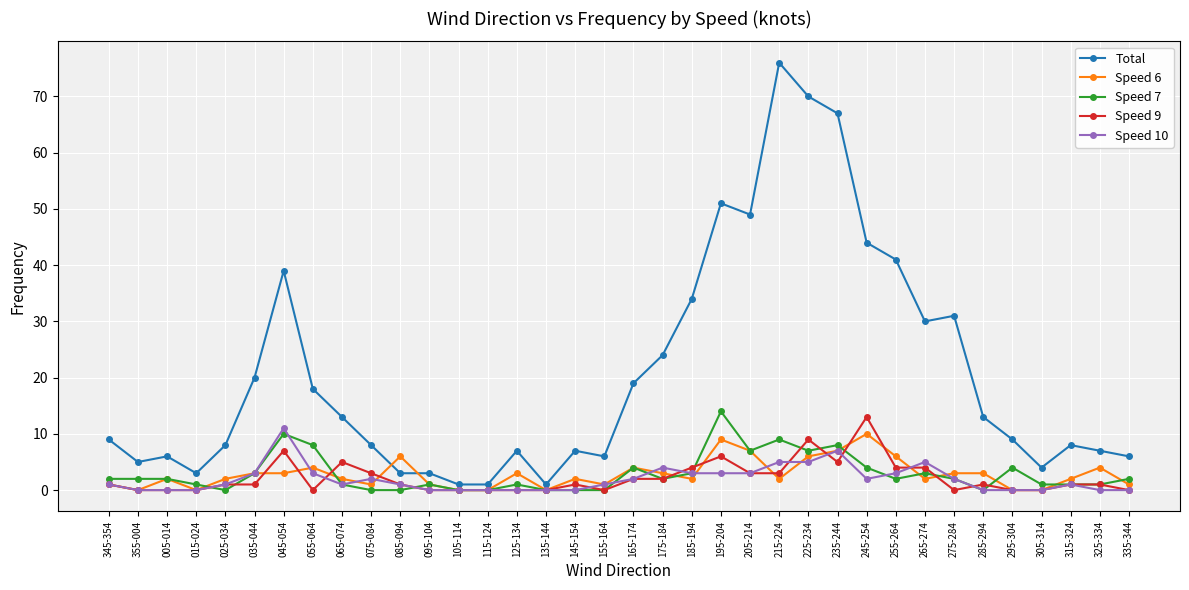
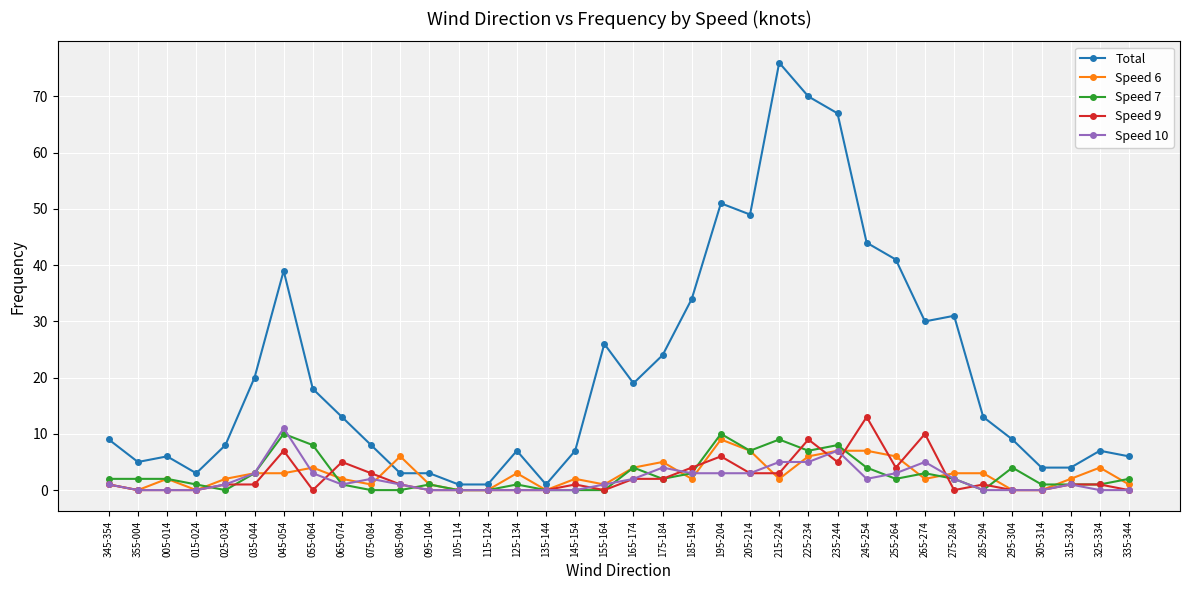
  {
    "Total": {
      "345-354": 9,
      "355-004": 5,
      "005-014": 6,
      "015-024": 3,
      "025-034": 8,
      "035-044": 20,
      "045-054": 39,
      "055-064": 18,
      "065-074": 13,
      "075-084": 8,
      "085-094": 3,
      "095-104": 3,
      "105-114": 1,
      "115-124": 1,
      "125-134": 7,
      "135-144": 1,
      "145-154": 7,
-     "155-164": 6,
+     "155-164": 26,
      "165-174": 19,
      "175-184": 24,
      "185-194": 34,
      "195-204": 51,
      "205-214": 49,
      "215-224": 76,
      "225-234": 70,
      "235-244": 67,
      "245-254": 44,
      "255-264": 41,
      "265-274": 30,
      "275-284": 31,
      "285-294": 13,
      "295-304": 9,
      "305-314": 4,
-     "315-324": 8,
+     "315-324": 4,
      "325-334": 7,
      "335-344": 6
    },
    "Speed 6": {
      "025-034": 2,
      "045-054": 3,
      "055-064": 4,
      "065-074": 2,
      "075-084": 1,
      "085-094": 6,
      "125-134": 3,
      "145-154": 2,
-     "175-184": 3,
+     "175-184": 5,
      "185-194": 2,
      "195-204": 9,
      "215-224": 2,
      "225-234": 6,
-     "245-254": 10,
+     "245-254": 7,
      "255-264": 6,
      "265-274": 2,
      "275-284": 3,
      "285-294": 3,
      "315-324": 2,
      "325-334": 4,
      "335-344": 1
    },
    "Speed 7": {
      "345-354": 2,
      "355-004": 2,
      "015-024": 1,
      "025-034": 0,
      "045-054": 10,
      "055-064": 8,
      "075-084": 0,
      "085-094": 0,
      "125-134": 1,
-     "195-204": 14,
+     "195-204": 10,
      "215-224": 9,
      "225-234": 7,
      "235-244": 8,
      "245-254": 4,
      "255-264": 2,
      "265-274": 3,
      "295-304": 4,
      "305-314": 1,
      "335-344": 2
    },
    "Speed 9": {
      "035-044": 1,
      "045-054": 7,
      "055-064": 0,
      "065-074": 5,
      "075-084": 3,
      "145-154": 1,
      "185-194": 4,
      "195-204": 6,
      "215-224": 3,
      "225-234": 9,
      "235-244": 5,
      "245-254": 13,
      "255-264": 4,
-     "265-274": 4,
+     "265-274": 10,
      "275-284": 0,
      "285-294": 1
    },
    "Speed 10": {
      "045-054": 11,
      "055-064": 3,
      "075-084": 2,
      "175-184": 4,
      "195-204": 3,
      "215-224": 5,
      "225-234": 5,
      "245-254": 2,
      "255-264": 3,
      "265-274": 5,
      "325-334": 0
    }
  }
